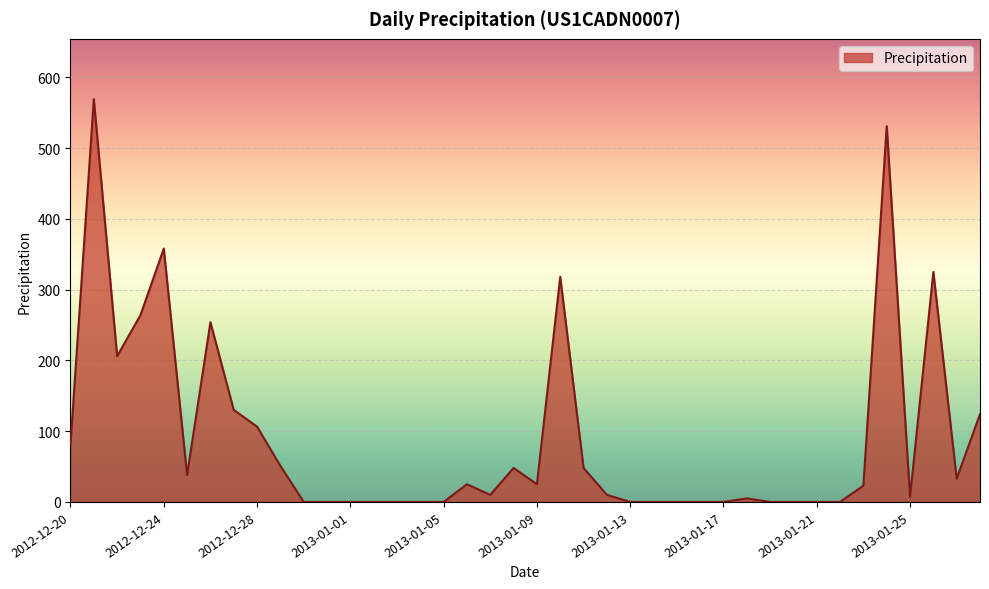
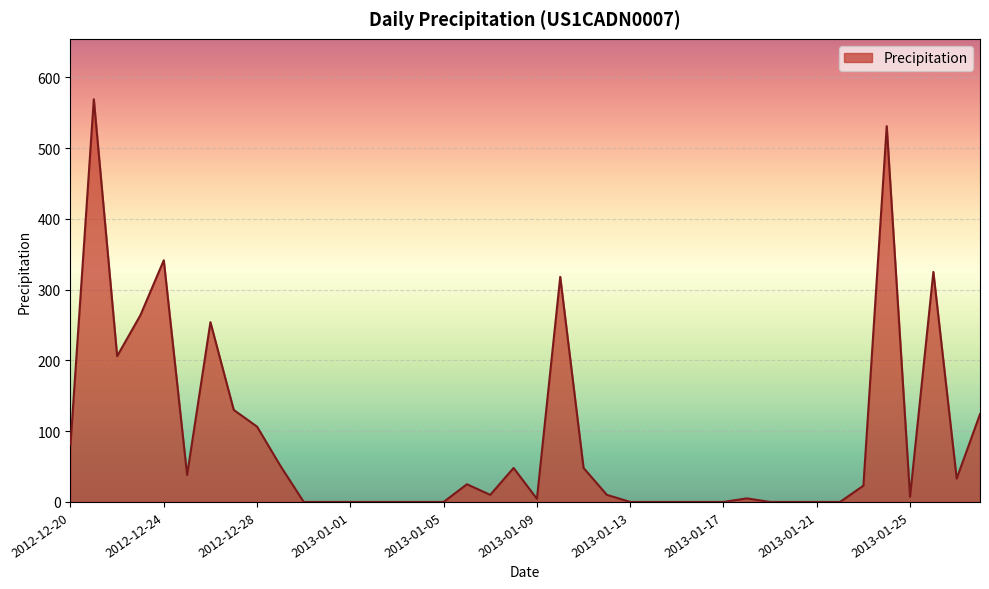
  {
    "2012-12-20": 80,
-   "2012-12-24": 360,
+   "2012-12-24": 340,
    "2012-12-28": 110,
    "2013-01-01": 0,
    "2013-01-05": 0,
-   "2013-01-09": 30,
+   "2013-01-09": 0,
    "2013-01-13": 0,
    "2013-01-17": 0,
    "2013-01-21": 0,
    "2013-01-25": 10
  }
